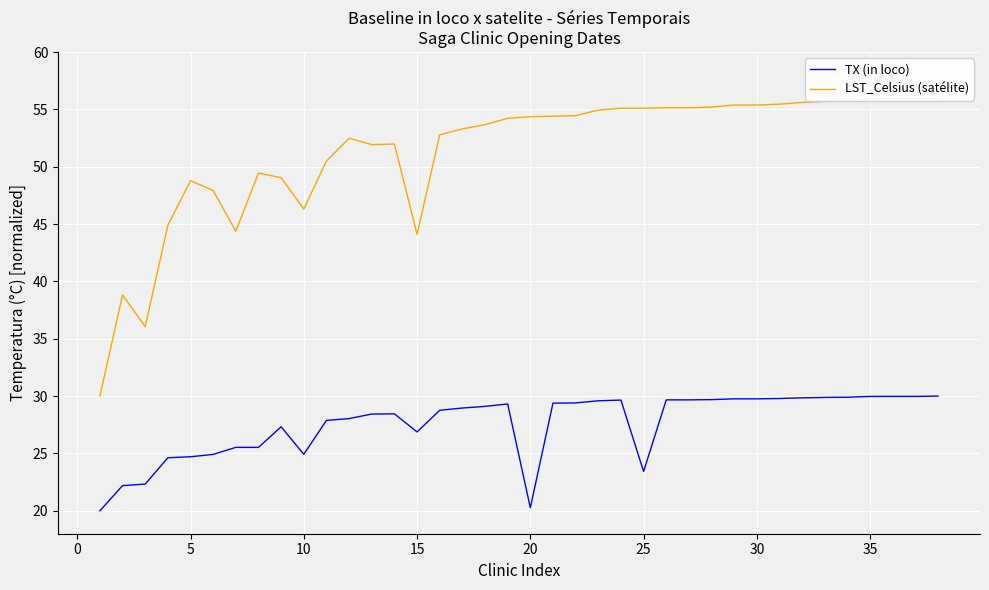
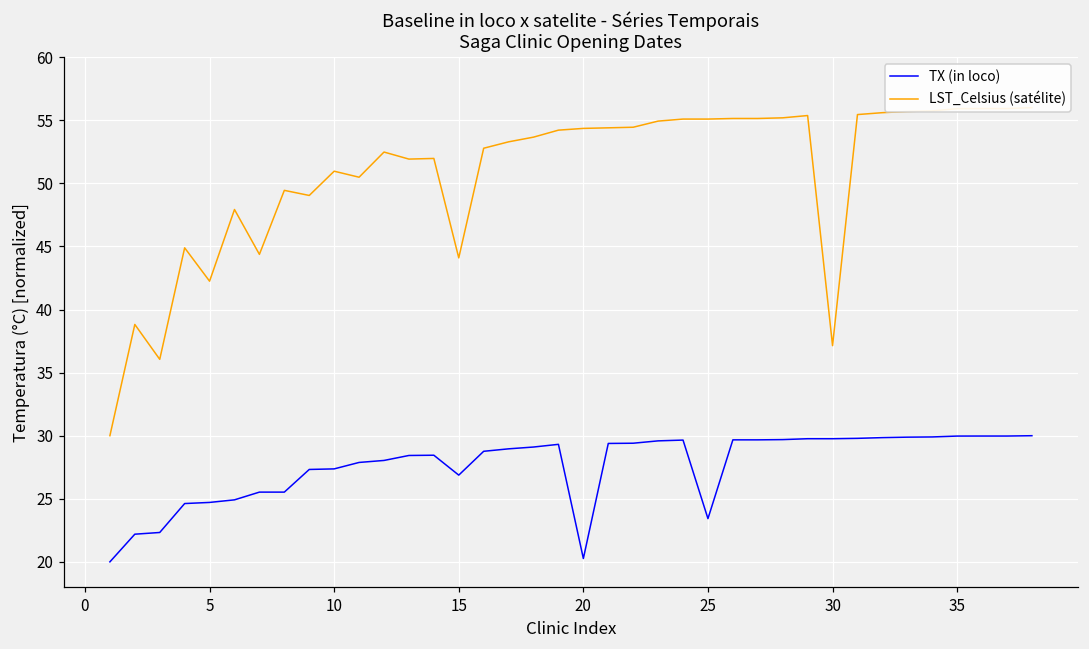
  {
    "TX (in loco)": {
      "5": 24.7,
-     "10": 24.9,
+     "10": 27.4,
      "15": 26.9,
      "20": 20.3,
      "25": 23.4,
      "30": 29.8,
      "35": 30.0
    },
    "LST_Celsius (satélite)": {
-     "5": 48.8,
-     "10": 46.3,
+     "5": 42.2,
+     "10": 51.0,
      "15": 44.1,
      "20": 54.4,
      "25": 55.1,
-     "30": 55.4
+     "30": 37.1
    }
  }
